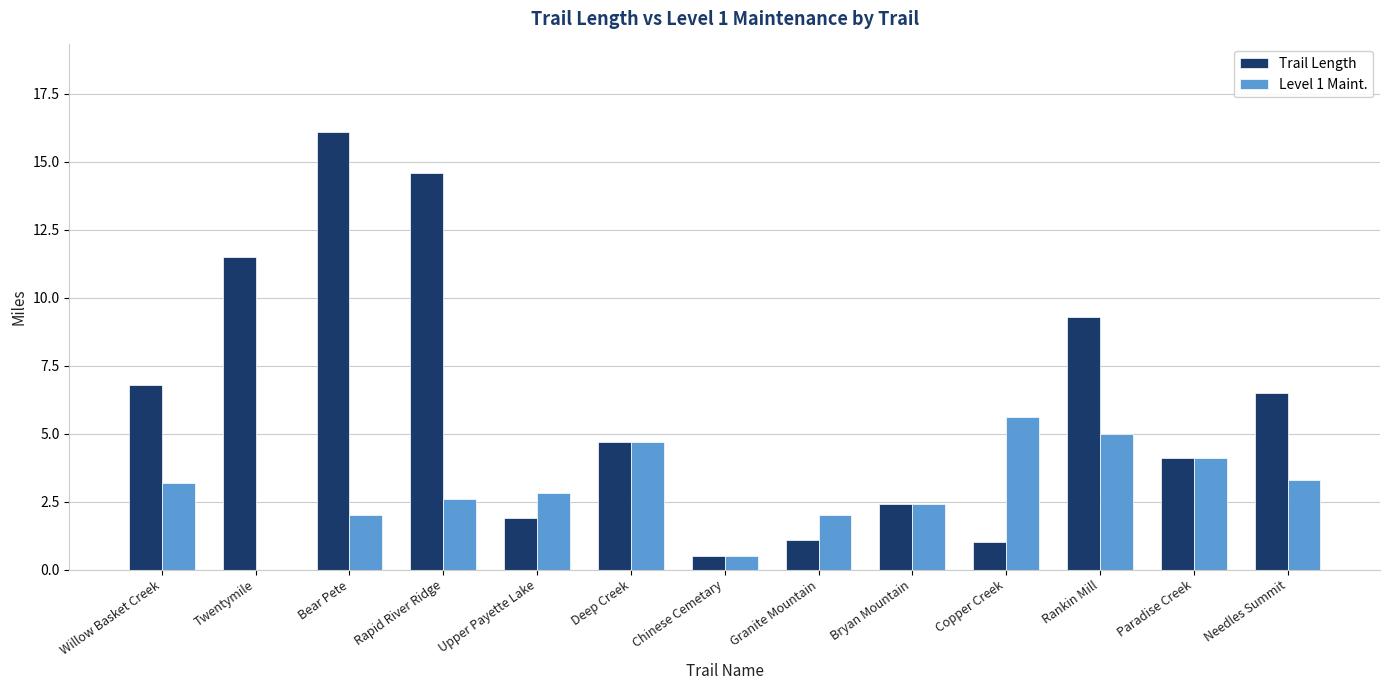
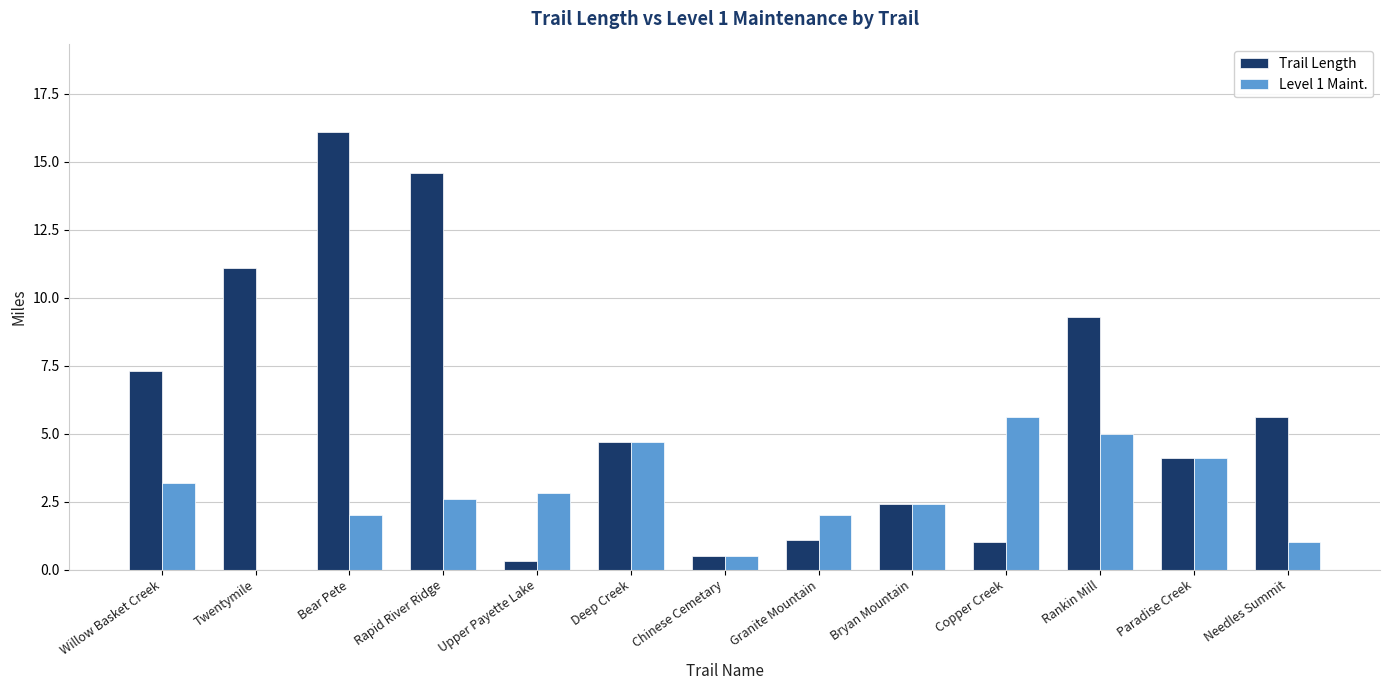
  {
    "Trail Length": {
-     "Willow Basket Creek": 6.8,
-     "Twentymile": 11.5,
+     "Willow Basket Creek": 7.3,
+     "Twentymile": 11.1,
      "Bear Pete": 16.1,
      "Rapid River Ridge": 14.6,
-     "Upper Payette Lake": 1.9,
+     "Upper Payette Lake": 0.3,
      "Deep Creek": 4.7,
      "Chinese Cemetary": 0.5,
      "Granite Mountain": 1.1,
      "Bryan Mountain": 2.4,
      "Copper Creek": 1.0,
      "Rankin Mill": 9.3,
      "Paradise Creek": 4.1,
-     "Needles Summit": 6.5
+     "Needles Summit": 5.6
    },
    "Level 1 Maint.": {
      "Willow Basket Creek": 3.2,
      "Twentymile": 0.0,
      "Bear Pete": 2.0,
      "Rapid River Ridge": 2.6,
      "Upper Payette Lake": 2.8,
      "Deep Creek": 4.7,
      "Chinese Cemetary": 0.5,
      "Granite Mountain": 2.0,
      "Bryan Mountain": 2.4,
      "Copper Creek": 5.6,
      "Rankin Mill": 5.0,
      "Paradise Creek": 4.1,
-     "Needles Summit": 3.3
+     "Needles Summit": 1.0
    }
  }
